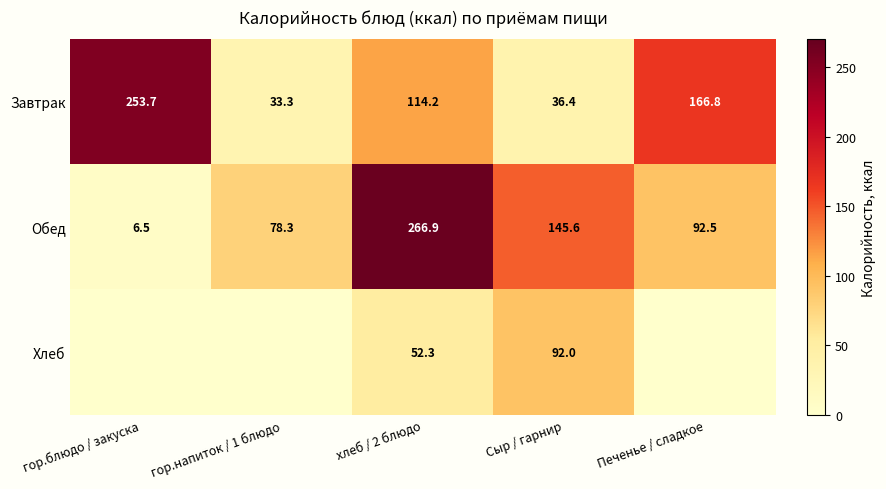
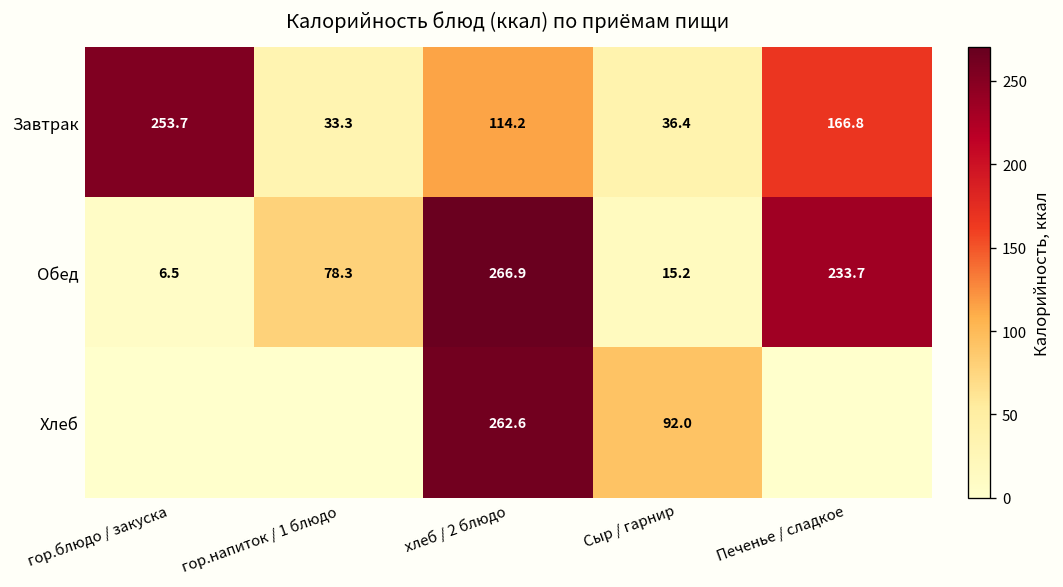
  {
    "Завтрак": {
      "гор.блюдо / закуска": 253.7,
      "гор.напиток / 1 блюдо": 33.3,
      "хлеб / 2 блюдо": 114.2,
      "Сыр / гарнир": 36.4,
      "Печенье / сладкое": 166.8
    },
    "Обед": {
      "гор.блюдо / закуска": 6.5,
      "гор.напиток / 1 блюдо": 78.3,
      "хлеб / 2 блюдо": 266.9,
-     "Сыр / гарнир": 145.6,
-     "Печенье / сладкое": 92.5
+     "Сыр / гарнир": 15.2,
+     "Печенье / сладкое": 233.7
    },
    "Хлеб": {
-     "хлеб / 2 блюдо": 52.3,
+     "хлеб / 2 блюдо": 262.6,
      "Сыр / гарнир": 92.0
    }
  }
